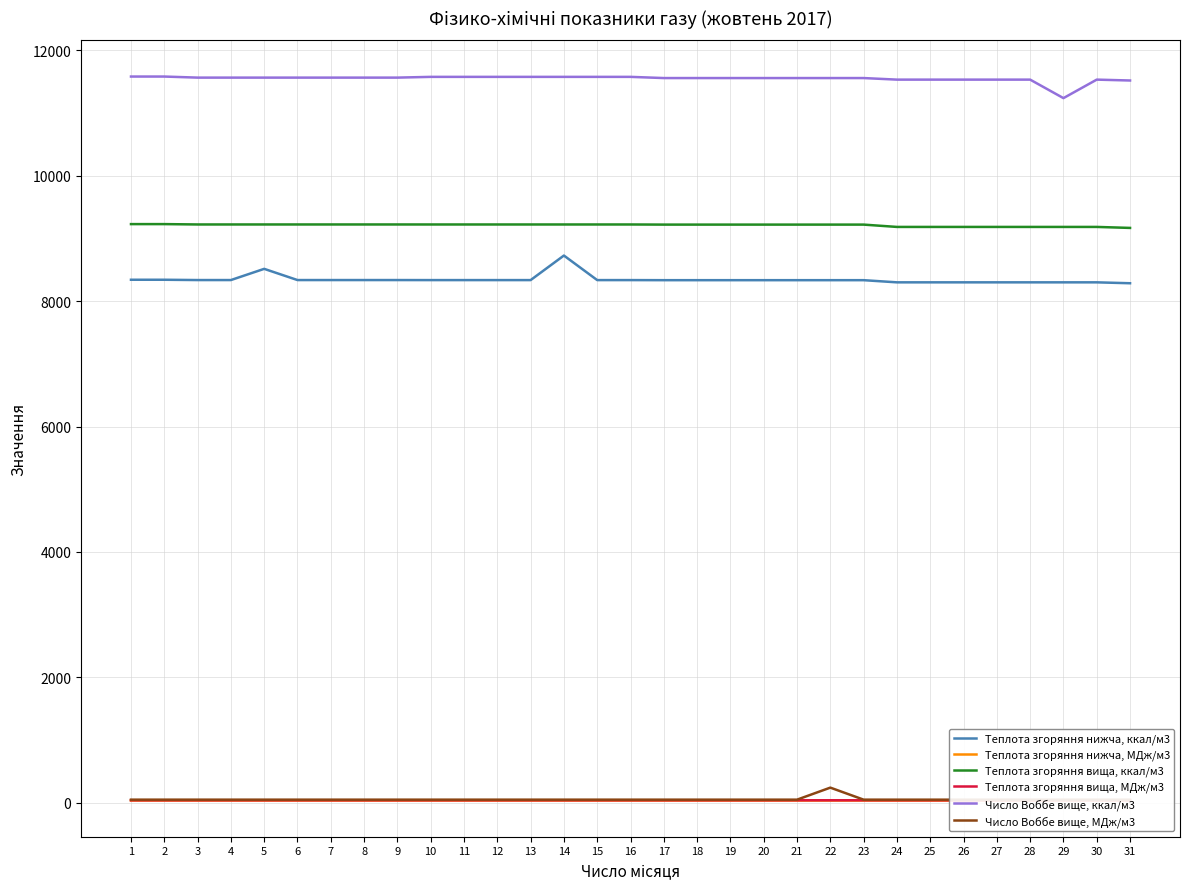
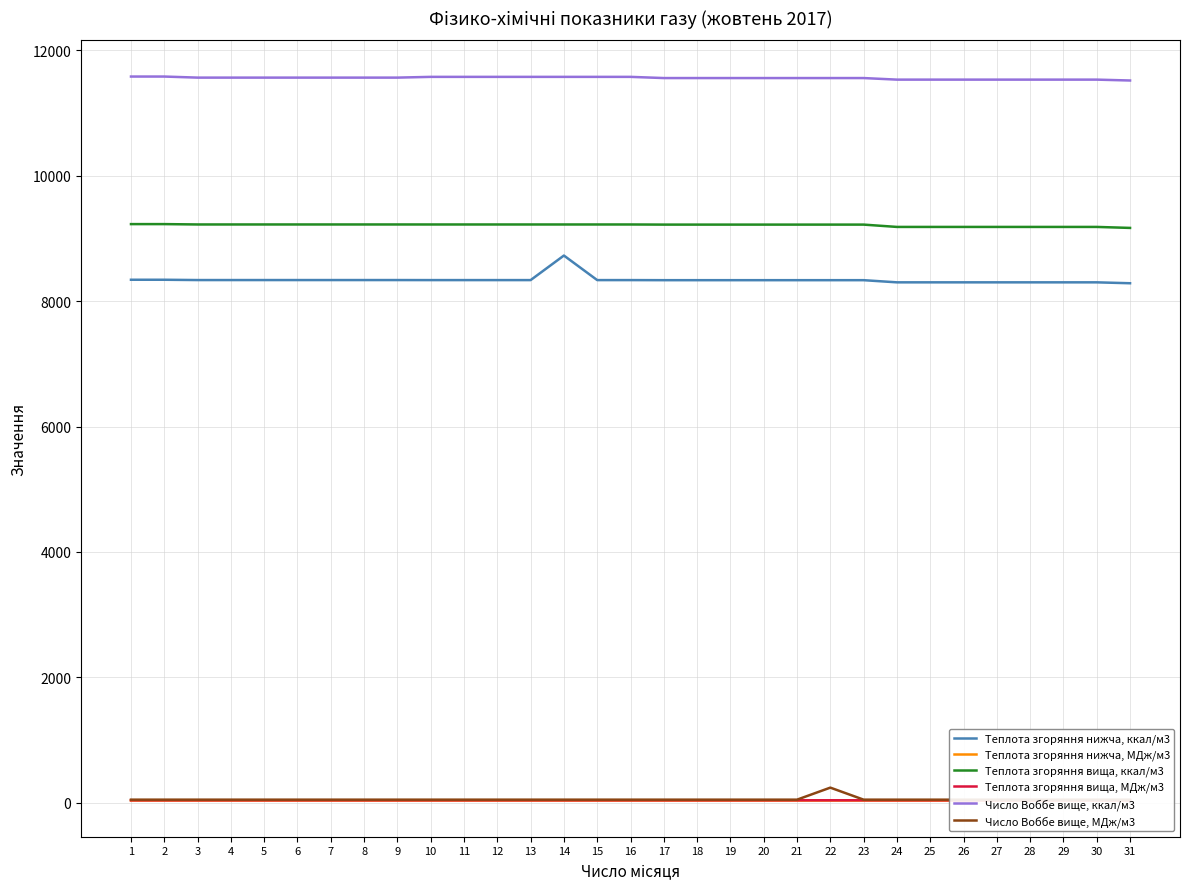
  {
    "Теплота згоряння нижча, ккал/м3": {
      "1": 8300,
      "2": 8300,
      "3": 8300,
      "4": 8300,
-     "5": 8500,
+     "5": 8300,
      "6": 8300,
      "7": 8300,
      "8": 8300,
      "9": 8300,
      "10": 8300,
      "11": 8300,
      "12": 8300,
      "13": 8300,
      "14": 8700,
      "15": 8300,
      "16": 8300,
      "17": 8300,
      "18": 8300,
      "19": 8300,
      "20": 8300,
      "21": 8300,
      "22": 8300,
      "23": 8300,
      "24": 8300,
      "25": 8300,
      "26": 8300,
      "27": 8300,
      "28": 8300,
      "29": 8300,
      "30": 8300,
      "31": 8300
    },
    "Теплота згоряння вища, ккал/м3": {
      "1": 9200,
      "2": 9200,
      "3": 9200,
      "4": 9200,
      "5": 9200,
      "6": 9200,
      "7": 9200,
      "8": 9200,
      "9": 9200,
      "10": 9200,
      "11": 9200,
      "12": 9200,
      "13": 9200,
      "14": 9200,
      "15": 9200,
      "16": 9200,
      "17": 9200,
      "18": 9200,
      "19": 9200,
      "20": 9200,
      "21": 9200,
      "22": 9200,
      "23": 9200,
      "24": 9200,
      "25": 9200,
      "26": 9200,
      "27": 9200,
      "28": 9200,
      "29": 9200,
      "30": 9200,
      "31": 9200
    },
    "Число Воббе вище, ккал/м3": {
      "1": 11600,
      "2": 11600,
      "3": 11600,
      "4": 11600,
      "5": 11600,
      "6": 11600,
      "7": 11600,
      "8": 11600,
      "9": 11600,
      "10": 11600,
      "11": 11600,
      "12": 11600,
      "13": 11600,
      "14": 11600,
      "15": 11600,
      "16": 11600,
      "17": 11600,
      "18": 11600,
      "19": 11600,
      "20": 11600,
      "21": 11600,
      "22": 11600,
      "23": 11600,
      "24": 11500,
      "25": 11500,
      "26": 11500,
      "27": 11500,
      "28": 11500,
-     "29": 11200,
+     "29": 11500,
      "30": 11500,
      "31": 11500
    },
    "Число Воббе вище, МДж/м3": {
      "22": 200
    }
  }
